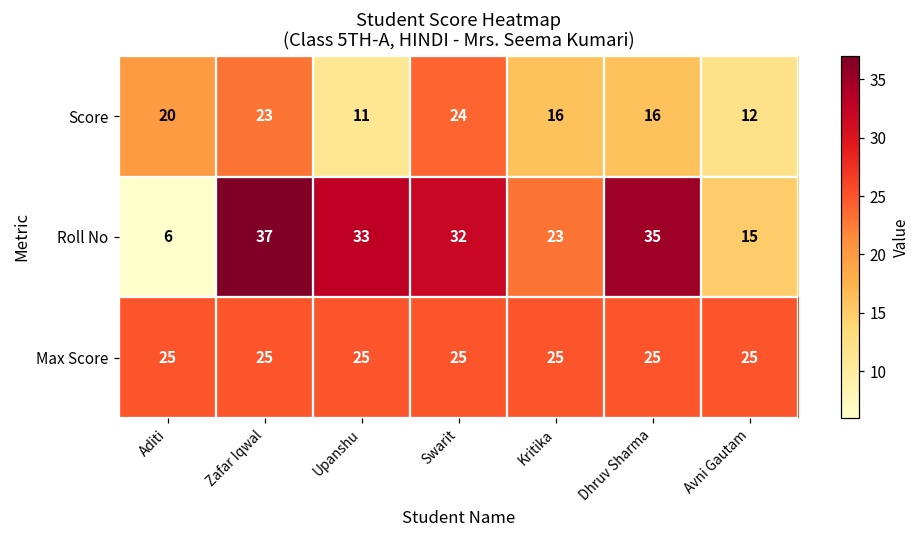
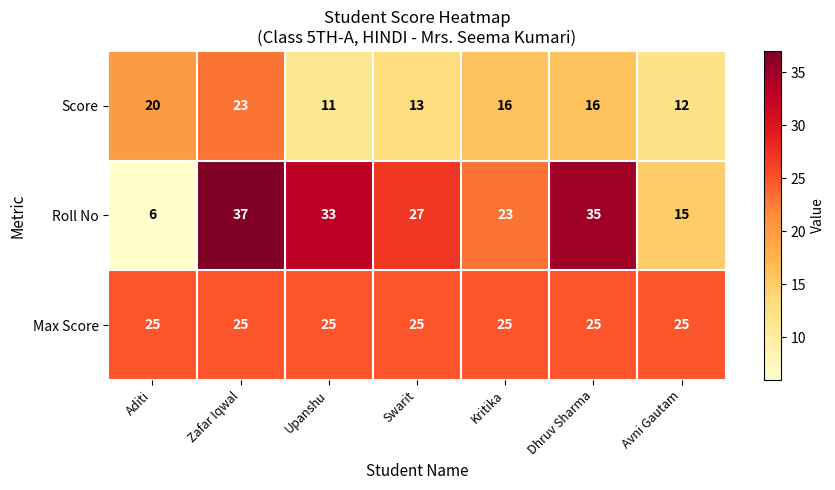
  {
    "Score": {
      "Aditi": 20,
      "Zafar Iqwal": 23,
      "Upanshu": 11,
-     "Swarit": 24,
+     "Swarit": 13,
      "Kritika": 16,
      "Dhruv Sharma": 16,
      "Avni Gautam": 12
    },
    "Roll No": {
      "Aditi": 6,
      "Zafar Iqwal": 37,
      "Upanshu": 33,
-     "Swarit": 32,
+     "Swarit": 27,
      "Kritika": 23,
      "Dhruv Sharma": 35,
      "Avni Gautam": 15
    },
    "Max Score": {
      "Aditi": 25,
      "Zafar Iqwal": 25,
      "Upanshu": 25,
      "Swarit": 25,
      "Kritika": 25,
      "Dhruv Sharma": 25,
      "Avni Gautam": 25
    }
  }
